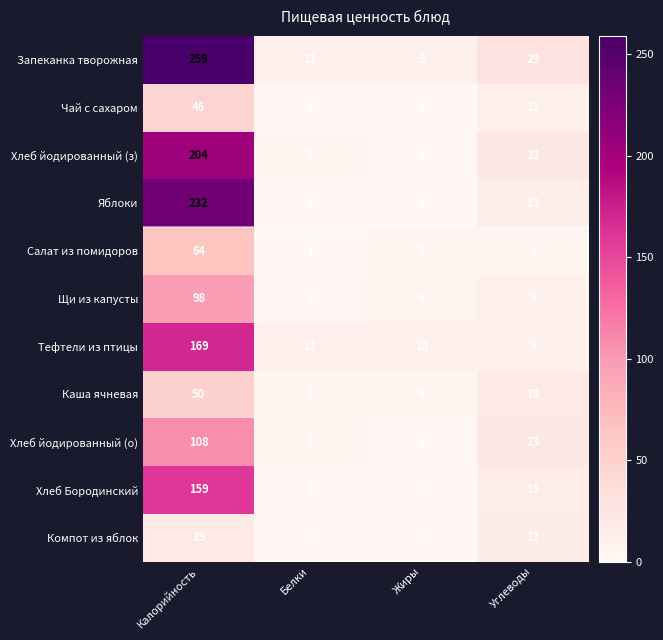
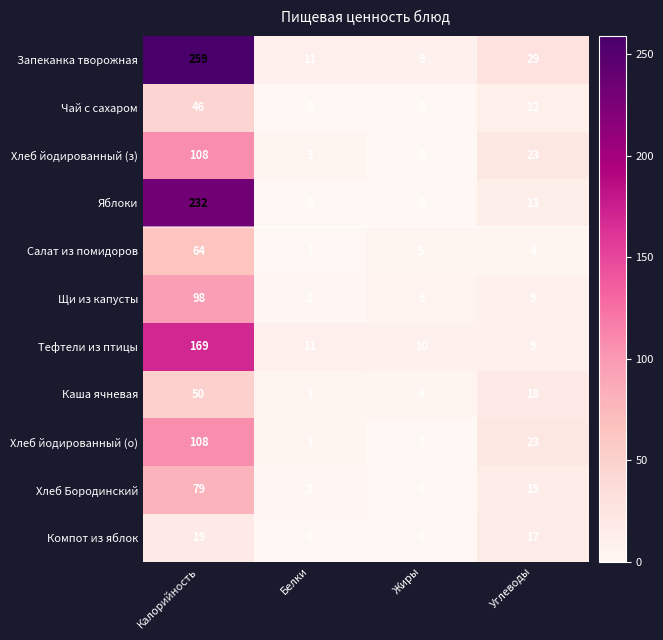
  {
    "Запеканка творожная": {
      "Калорийность": 259
    },
    "Хлеб йодированный (з)": {
-     "Калорийность": 204
+     "Калорийность": 108
    },
    "Яблоки": {
      "Калорийность": 232
    },
    "Салат из помидоров": {
      "Калорийность": 64
    },
    "Щи из капусты": {
      "Калорийность": 98
    },
    "Тефтели из птицы": {
      "Калорийность": 169
    },
    "Каша ячневая": {
      "Калорийность": 50
    },
    "Хлеб йодированный (о)": {
      "Калорийность": 108
    },
    "Хлеб Бородинский": {
-     "Калорийность": 159
+     "Калорийность": 79
    }
  }
